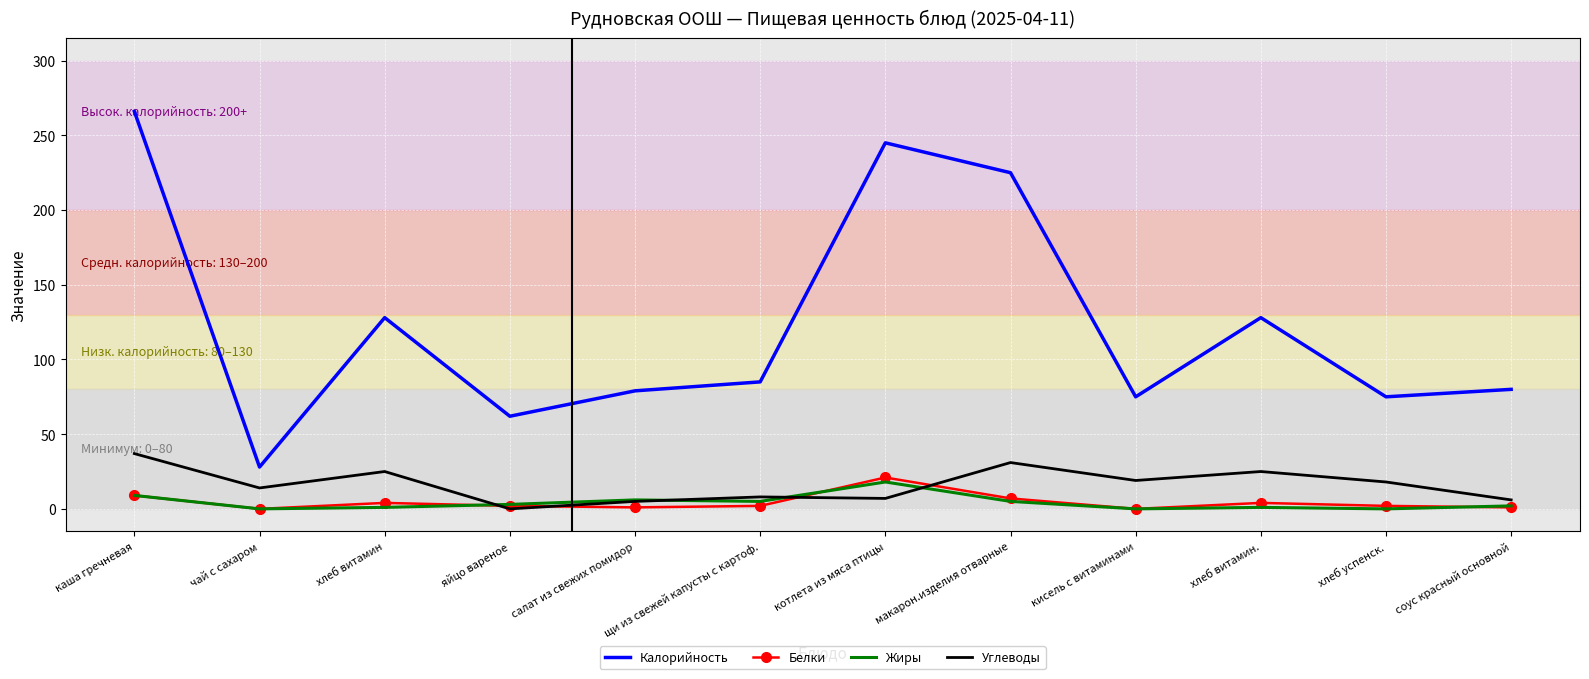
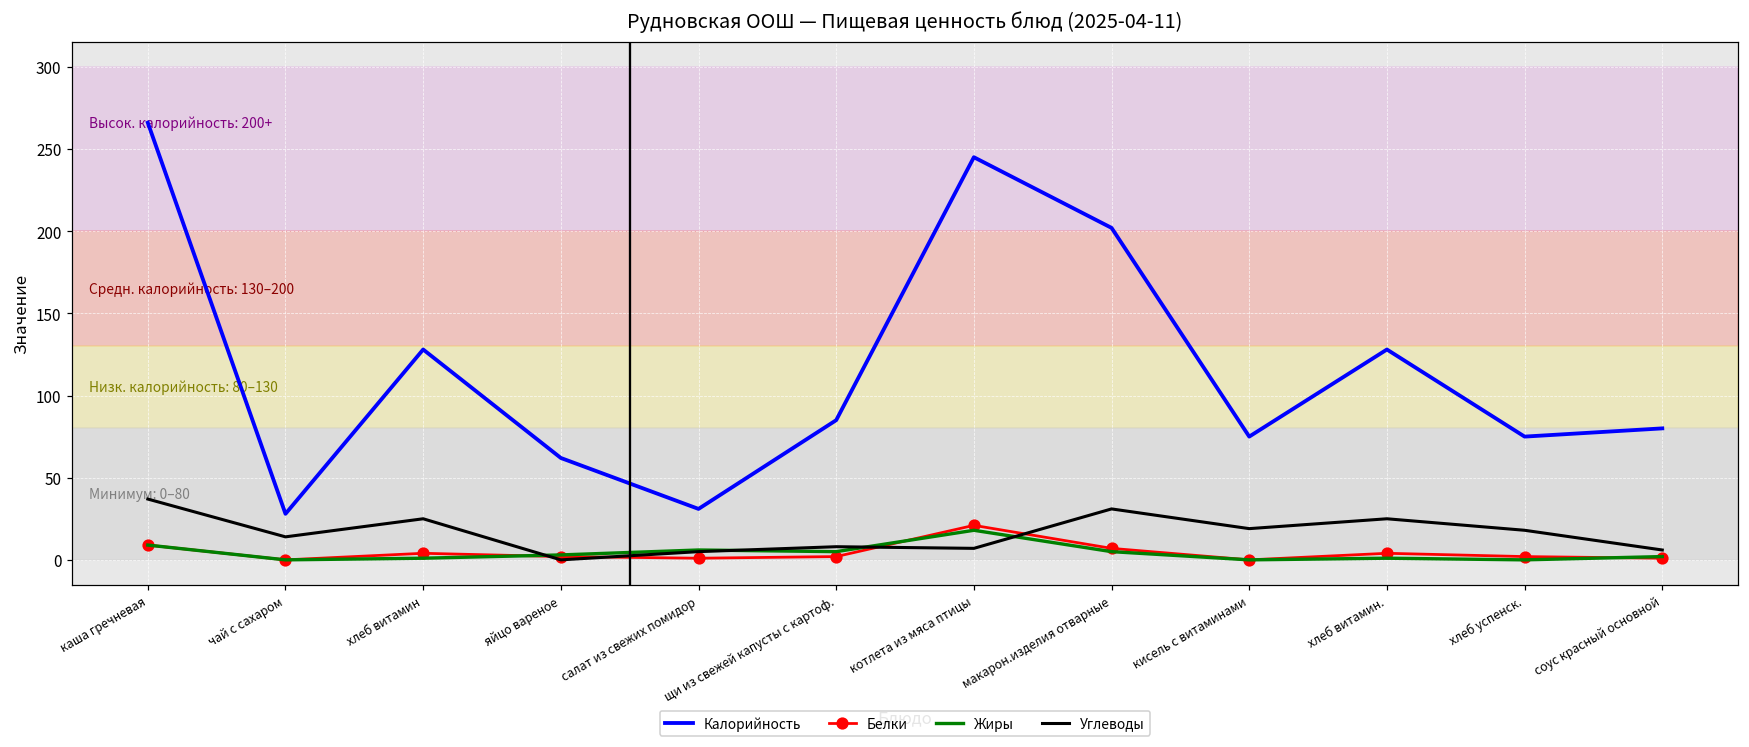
  {
    "Калорийность": {
      "чай с сахаром": 28,
      "хлеб витамин": 128,
      "яйцо вареное": 62,
-     "салат из свежих помидор": 79,
+     "салат из свежих помидор": 31,
      "щи из свежей капусты с картоф.": 85,
      "котлета из мяса птицы": 245,
-     "макарон.изделия отварные": 225,
+     "макарон.изделия отварные": 202,
      "кисель с витаминами": 75,
      "хлеб витамин.": 128,
      "хлеб успенск.": 75,
      "соус красный основной": 80
    },
    "Белки": {
      "хлеб витамин": 4,
      "салат из свежих помидор": 1,
      "щи из свежей капусты с картоф.": 2,
      "котлета из мяса птицы": 21,
      "макарон.изделия отварные": 7,
      "хлеб витамин.": 4,
      "хлеб успенск.": 2
    },
    "Жиры": {
      "хлеб витамин": 1,
      "щи из свежей капусты с картоф.": 5,
      "котлета из мяса птицы": 18,
      "макарон.изделия отварные": 5,
      "хлеб витамин.": 1,
      "хлеб успенск.": 0
    },
    "Углеводы": {
      "чай с сахаром": 14,
      "хлеб витамин": 25,
      "яйцо вареное": 0,
      "щи из свежей капусты с картоф.": 8,
      "котлета из мяса птицы": 7,
      "макарон.изделия отварные": 31,
      "кисель с витаминами": 19,
      "хлеб витамин.": 25,
      "хлеб успенск.": 18,
      "соус красный основной": 6
    }
  }
